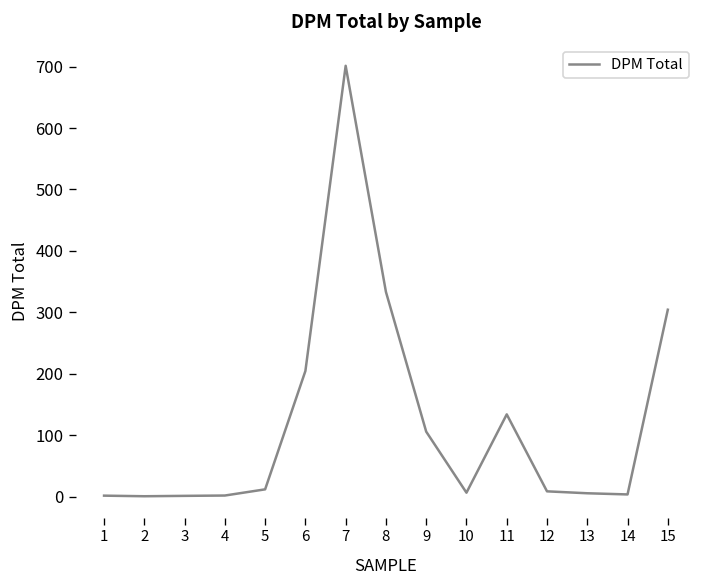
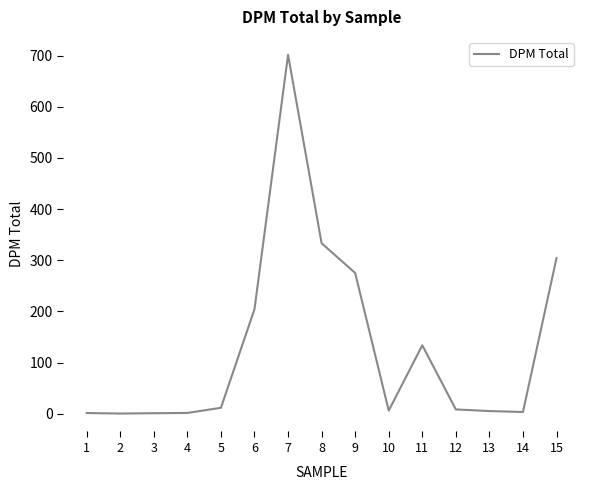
  {
    "1": 0,
    "2": 0,
    "3": 0,
    "4": 0,
    "5": 10,
    "6": 200,
    "7": 700,
    "8": 330,
-   "9": 110,
+   "9": 280,
    "10": 10,
    "11": 130,
    "12": 10,
    "13": 10,
    "14": 0,
    "15": 300
  }
